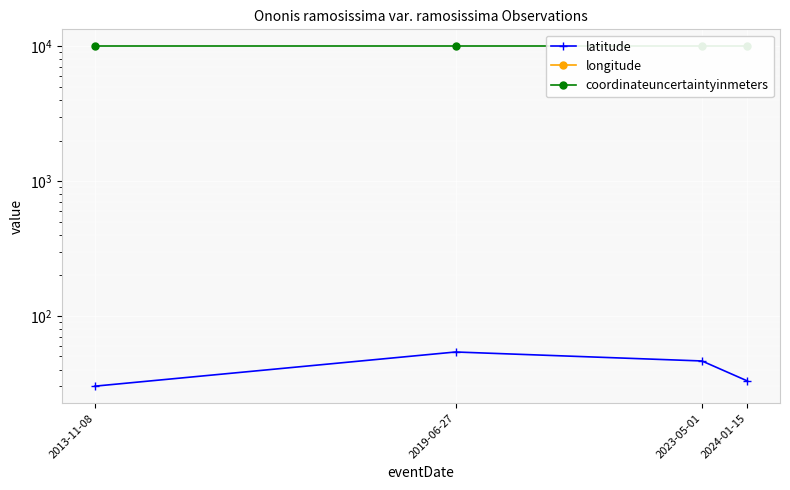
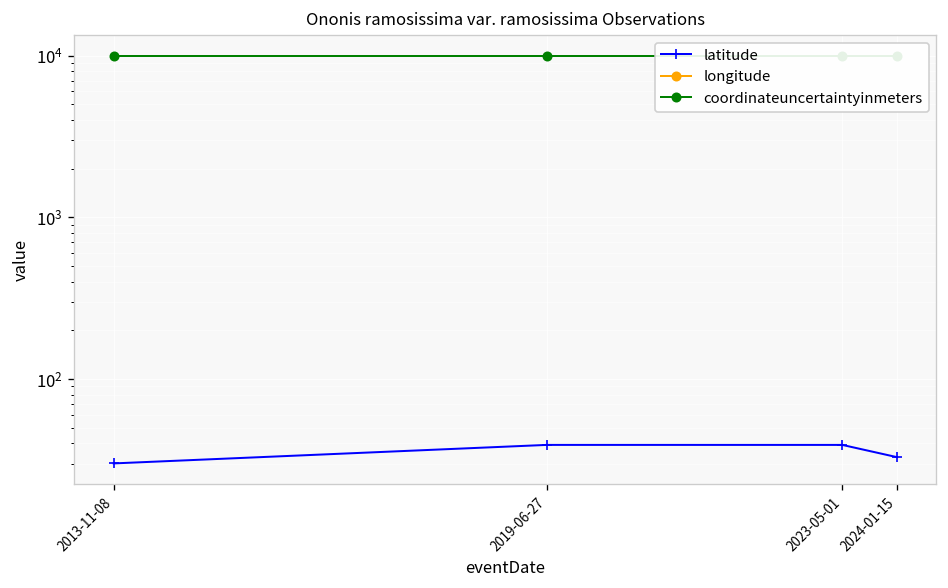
  {
    "latitude": {
      "2013-11-08": 30,
-     "2019-06-27": 54,
-     "2023-05-01": 46,
+     "2019-06-27": 39,
+     "2023-05-01": 39,
      "2024-01-15": 33
    },
    "coordinateuncertaintyinmeters": {
      "2013-11-08": 10000,
      "2019-06-27": 10000
    }
  }
